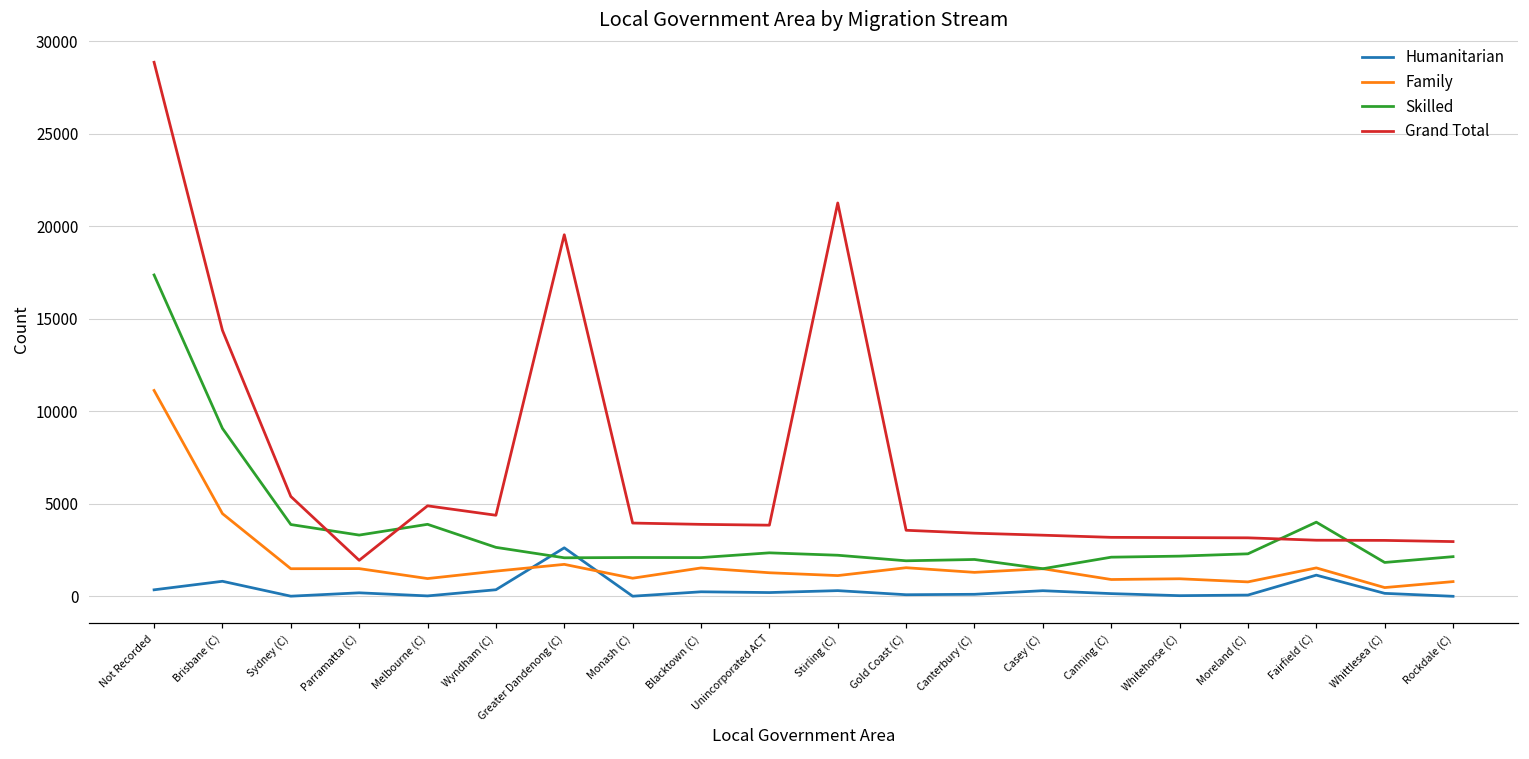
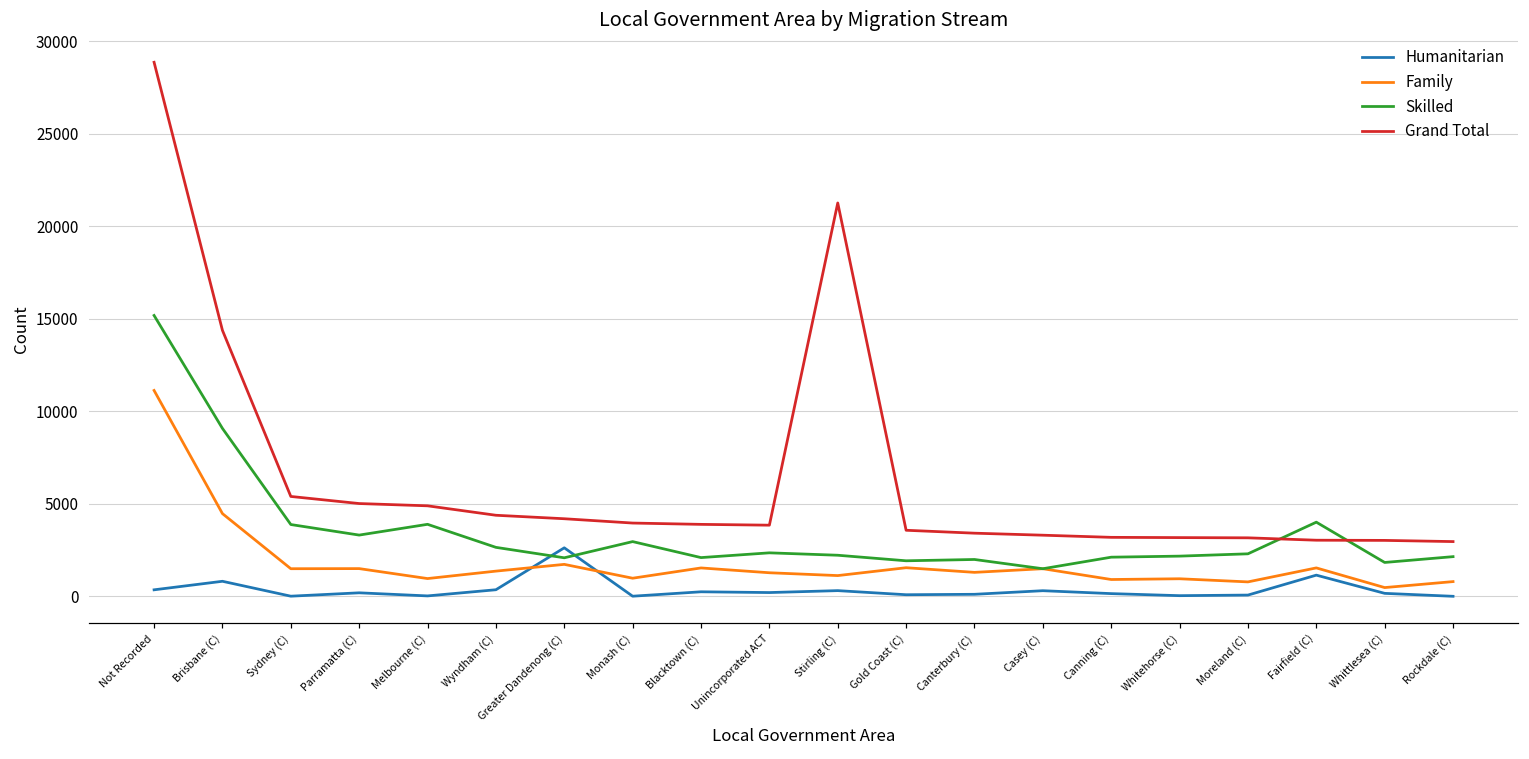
  {
    "Humanitarian": {
      "Not Recorded": 400,
      "Brisbane (C)": 800,
      "Sydney (C)": 0,
      "Parramatta (C)": 200,
      "Melbourne (C)": 0,
      "Wyndham (C)": 400,
      "Greater Dandenong (C)": 2600,
      "Monash (C)": 0,
      "Blacktown (C)": 300,
      "Unincorporated ACT": 200,
      "Stirling (C)": 300,
      "Gold Coast (C)": 100,
      "Canterbury (C)": 100,
      "Casey (C)": 300,
      "Canning (C)": 200,
      "Whitehorse (C)": 0,
      "Moreland (C)": 100,
      "Fairfield (C)": 1200,
      "Whittlesea (C)": 200,
      "Rockdale (C)": 0
    },
    "Family": {
      "Not Recorded": 11100,
      "Brisbane (C)": 4500,
      "Sydney (C)": 1500,
      "Parramatta (C)": 1500,
      "Melbourne (C)": 1000,
      "Wyndham (C)": 1400,
      "Greater Dandenong (C)": 1700,
      "Monash (C)": 1000,
      "Blacktown (C)": 1500,
      "Unincorporated ACT": 1300,
      "Stirling (C)": 1100,
      "Gold Coast (C)": 1600,
      "Canterbury (C)": 1300,
      "Canning (C)": 900,
      "Whitehorse (C)": 1000,
      "Moreland (C)": 800,
      "Fairfield (C)": 1500,
      "Whittlesea (C)": 500,
      "Rockdale (C)": 800
    },
    "Skilled": {
-     "Not Recorded": 17400,
+     "Not Recorded": 15200,
      "Brisbane (C)": 9100,
      "Sydney (C)": 3900,
      "Parramatta (C)": 3300,
      "Melbourne (C)": 3900,
      "Wyndham (C)": 2700,
      "Greater Dandenong (C)": 2100,
-     "Monash (C)": 2100,
+     "Monash (C)": 3000,
      "Blacktown (C)": 2100,
      "Unincorporated ACT": 2400,
      "Stirling (C)": 2200,
      "Gold Coast (C)": 1900,
      "Canterbury (C)": 2000,
      "Canning (C)": 2100,
      "Whitehorse (C)": 2200,
      "Moreland (C)": 2300,
      "Fairfield (C)": 4000,
      "Whittlesea (C)": 1800,
      "Rockdale (C)": 2200
    },
    "Grand Total": {
      "Not Recorded": 28900,
      "Brisbane (C)": 14400,
      "Sydney (C)": 5400,
-     "Parramatta (C)": 2000,
+     "Parramatta (C)": 5000,
      "Melbourne (C)": 4900,
      "Wyndham (C)": 4400,
-     "Greater Dandenong (C)": 19500,
+     "Greater Dandenong (C)": 4200,
      "Monash (C)": 4000,
      "Blacktown (C)": 3900,
      "Unincorporated ACT": 3900,
      "Stirling (C)": 21300,
      "Gold Coast (C)": 3600,
      "Canterbury (C)": 3400,
      "Casey (C)": 3300,
      "Canning (C)": 3200,
      "Whitehorse (C)": 3200,
      "Moreland (C)": 3200,
      "Fairfield (C)": 3000,
      "Whittlesea (C)": 3000,
      "Rockdale (C)": 3000
    }
  }
